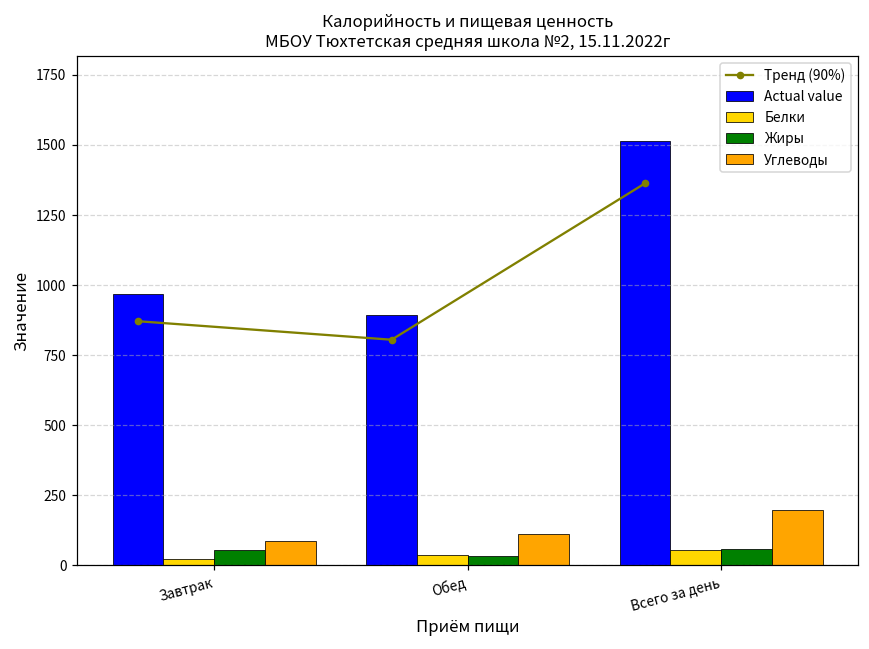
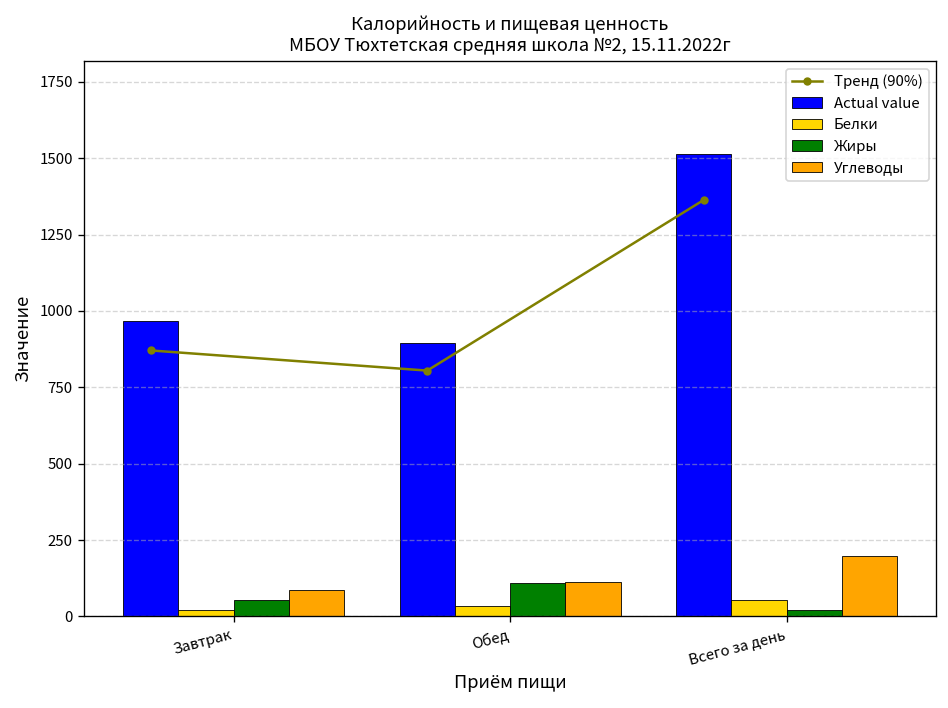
  {
    "Actual value": {
      "Завтрак": 970,
      "Обед": 890,
      "Всего за день": 1510
    },
    "Жиры": {
      "Завтрак": 50,
-     "Обед": 30,
-     "Всего за день": 60
+     "Обед": 110,
+     "Всего за день": 20
    }
  }
